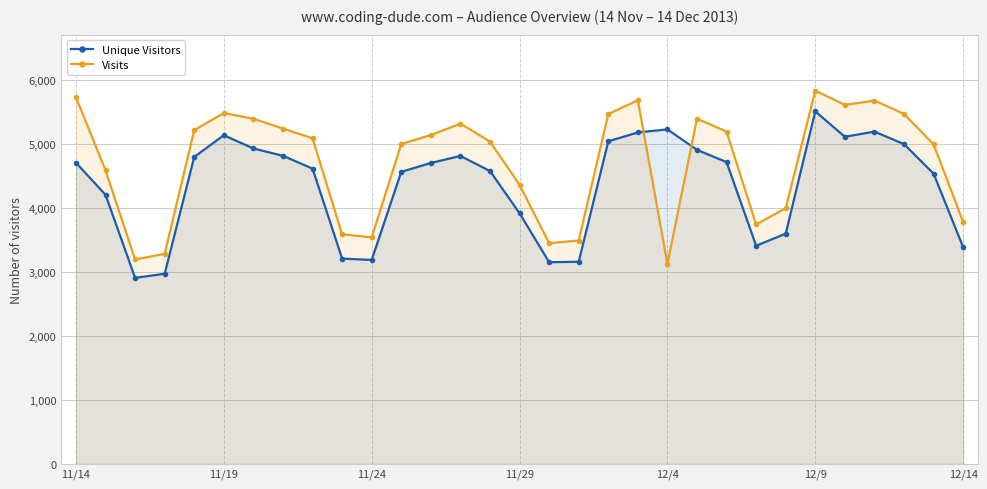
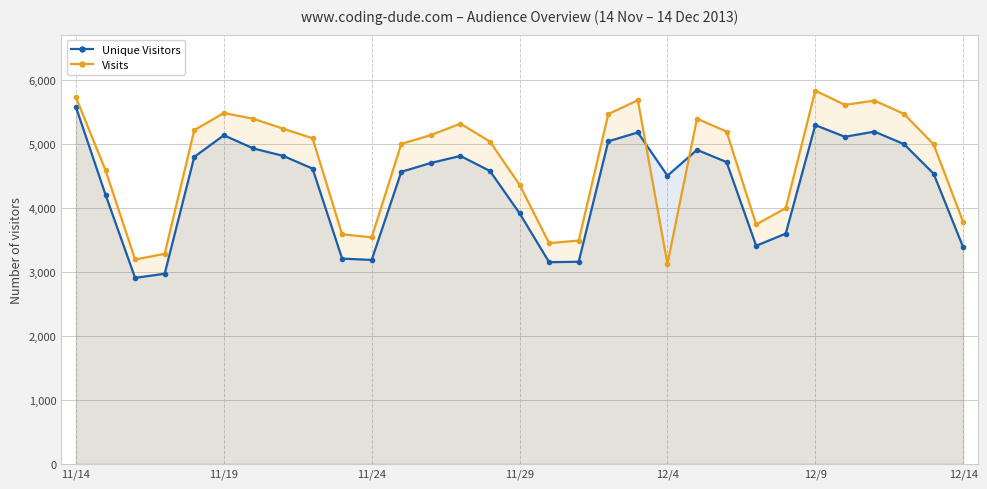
  {
    "Unique Visitors": {
-     "11/14": "4,700",
+     "11/14": "5,600",
      "11/19": "5,100",
      "11/24": "3,200",
      "11/29": "3,900",
-     "12/4": "5,200",
-     "12/9": "5,500",
+     "12/4": "4,500",
+     "12/9": "5,300",
      "12/14": "3,400"
    },
    "Visits": {
      "11/14": "5,700",
      "11/19": "5,500",
      "11/24": "3,500",
      "11/29": "4,400",
      "12/4": "3,100",
      "12/9": "5,800",
      "12/14": "3,800"
    }
  }
